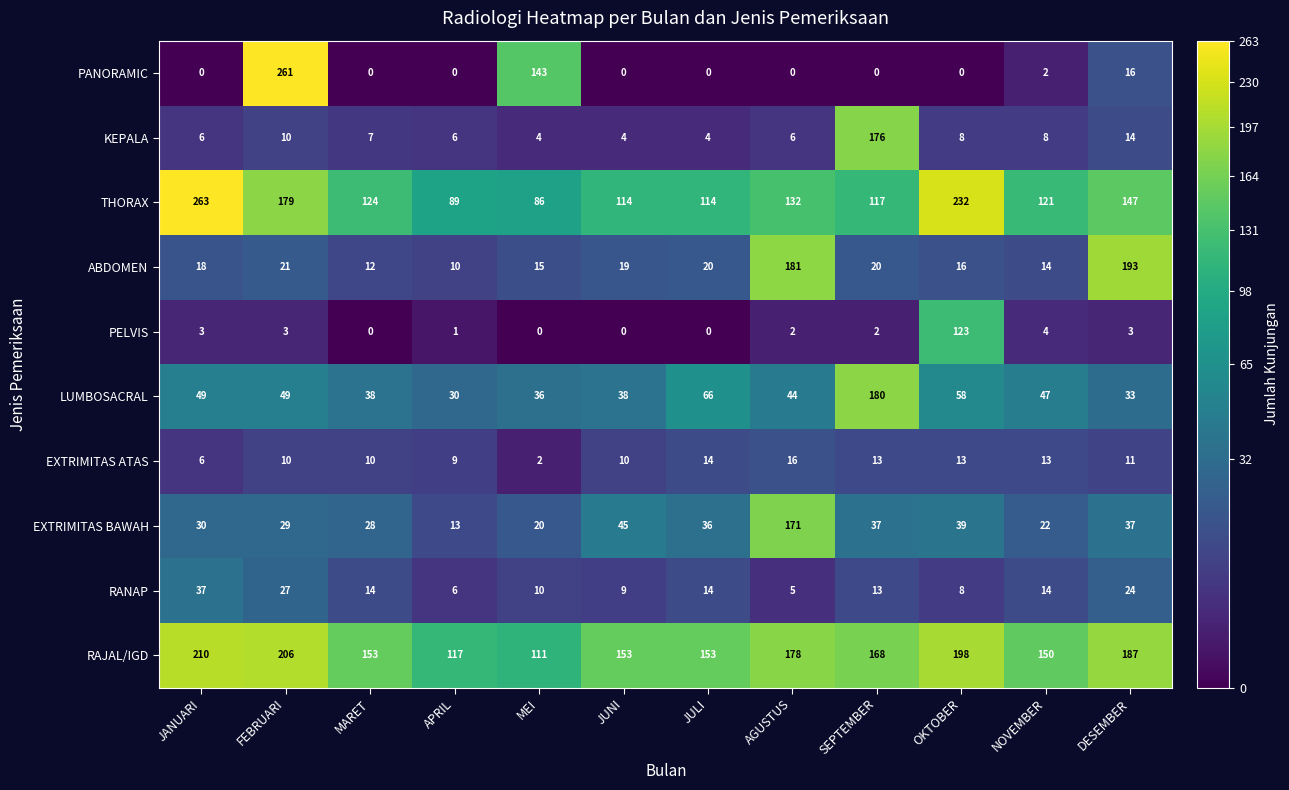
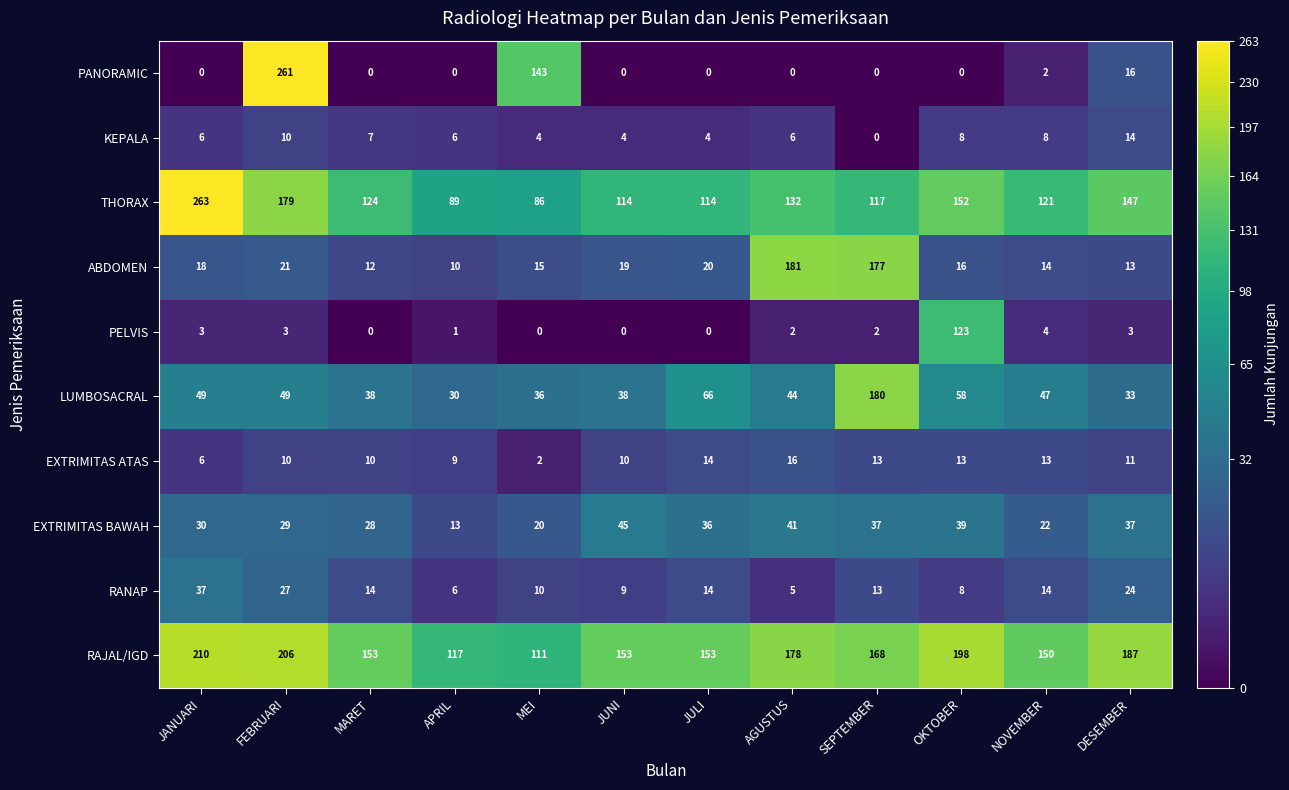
  {
    "PANORAMIC": {
      "JANUARI": 0,
      "FEBRUARI": 261,
      "MARET": 0,
      "APRIL": 0,
      "MEI": 143,
      "JUNI": 0,
      "JULI": 0,
      "AGUSTUS": 0,
      "SEPTEMBER": 0,
      "OKTOBER": 0,
      "NOVEMBER": 2,
      "DESEMBER": 16
    },
    "KEPALA": {
      "JANUARI": 6,
      "FEBRUARI": 10,
      "MARET": 7,
      "APRIL": 6,
      "MEI": 4,
      "JUNI": 4,
      "JULI": 4,
      "AGUSTUS": 6,
-     "SEPTEMBER": 176,
+     "SEPTEMBER": 0,
      "OKTOBER": 8,
      "NOVEMBER": 8,
      "DESEMBER": 14
    },
    "THORAX": {
      "JANUARI": 263,
      "FEBRUARI": 179,
      "MARET": 124,
      "APRIL": 89,
      "MEI": 86,
      "JUNI": 114,
      "JULI": 114,
      "AGUSTUS": 132,
      "SEPTEMBER": 117,
-     "OKTOBER": 232,
+     "OKTOBER": 152,
      "NOVEMBER": 121,
      "DESEMBER": 147
    },
    "ABDOMEN": {
      "JANUARI": 18,
      "FEBRUARI": 21,
      "MARET": 12,
      "APRIL": 10,
      "MEI": 15,
      "JUNI": 19,
      "JULI": 20,
      "AGUSTUS": 181,
-     "SEPTEMBER": 20,
+     "SEPTEMBER": 177,
      "OKTOBER": 16,
      "NOVEMBER": 14,
-     "DESEMBER": 193
+     "DESEMBER": 13
    },
    "PELVIS": {
      "JANUARI": 3,
      "FEBRUARI": 3,
      "MARET": 0,
      "APRIL": 1,
      "MEI": 0,
      "JUNI": 0,
      "JULI": 0,
      "AGUSTUS": 2,
      "SEPTEMBER": 2,
      "OKTOBER": 123,
      "NOVEMBER": 4,
      "DESEMBER": 3
    },
    "LUMBOSACRAL": {
      "JANUARI": 49,
      "FEBRUARI": 49,
      "MARET": 38,
      "APRIL": 30,
      "MEI": 36,
      "JUNI": 38,
      "JULI": 66,
      "AGUSTUS": 44,
      "SEPTEMBER": 180,
      "OKTOBER": 58,
      "NOVEMBER": 47,
      "DESEMBER": 33
    },
    "EXTRIMITAS ATAS": {
      "JANUARI": 6,
      "FEBRUARI": 10,
      "MARET": 10,
      "APRIL": 9,
      "MEI": 2,
      "JUNI": 10,
      "JULI": 14,
      "AGUSTUS": 16,
      "SEPTEMBER": 13,
      "OKTOBER": 13,
      "NOVEMBER": 13,
      "DESEMBER": 11
    },
    "EXTRIMITAS BAWAH": {
      "JANUARI": 30,
      "FEBRUARI": 29,
      "MARET": 28,
      "APRIL": 13,
      "MEI": 20,
      "JUNI": 45,
      "JULI": 36,
-     "AGUSTUS": 171,
+     "AGUSTUS": 41,
      "SEPTEMBER": 37,
      "OKTOBER": 39,
      "NOVEMBER": 22,
      "DESEMBER": 37
    },
    "RANAP": {
      "JANUARI": 37,
      "FEBRUARI": 27,
      "MARET": 14,
      "APRIL": 6,
      "MEI": 10,
      "JUNI": 9,
      "JULI": 14,
      "AGUSTUS": 5,
      "SEPTEMBER": 13,
      "OKTOBER": 8,
      "NOVEMBER": 14,
      "DESEMBER": 24
    },
    "RAJAL/IGD": {
      "JANUARI": 210,
      "FEBRUARI": 206,
      "MARET": 153,
      "APRIL": 117,
      "MEI": 111,
      "JUNI": 153,
      "JULI": 153,
      "AGUSTUS": 178,
      "SEPTEMBER": 168,
      "OKTOBER": 198,
      "NOVEMBER": 150,
      "DESEMBER": 187
    }
  }
